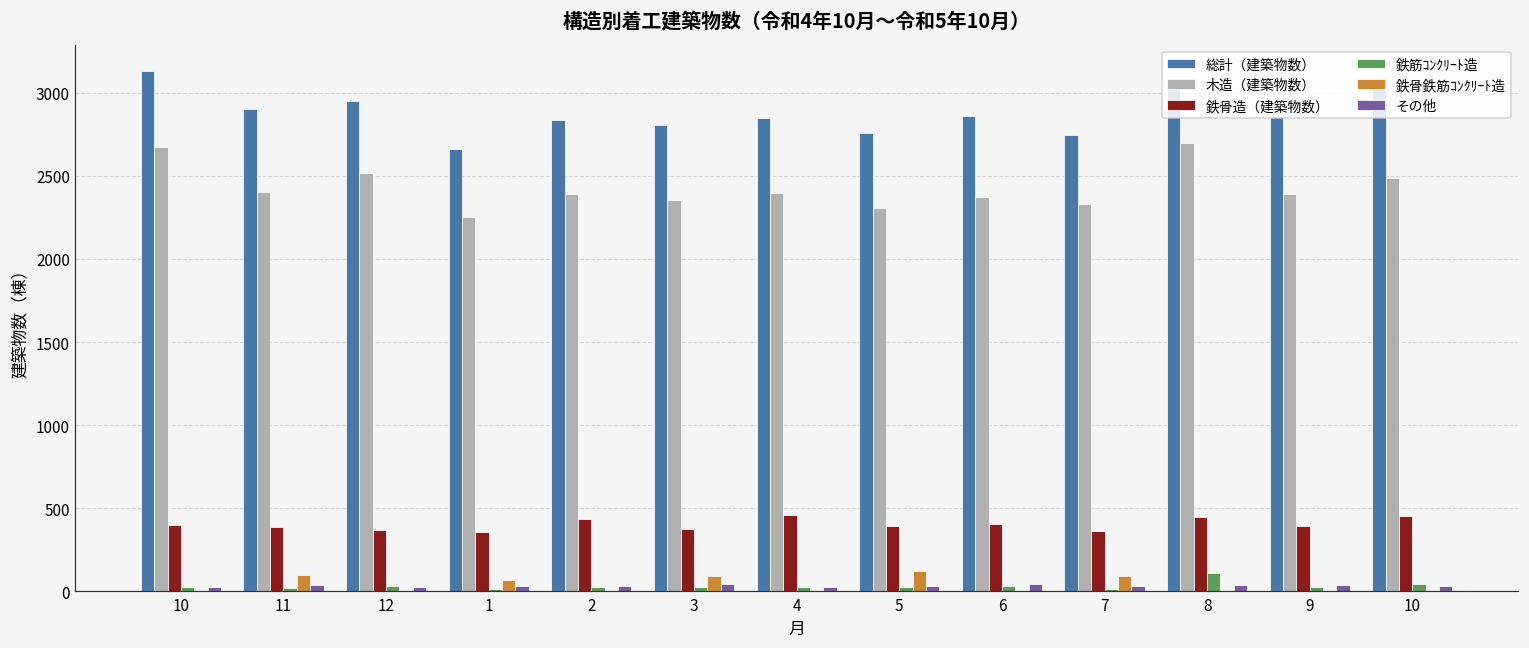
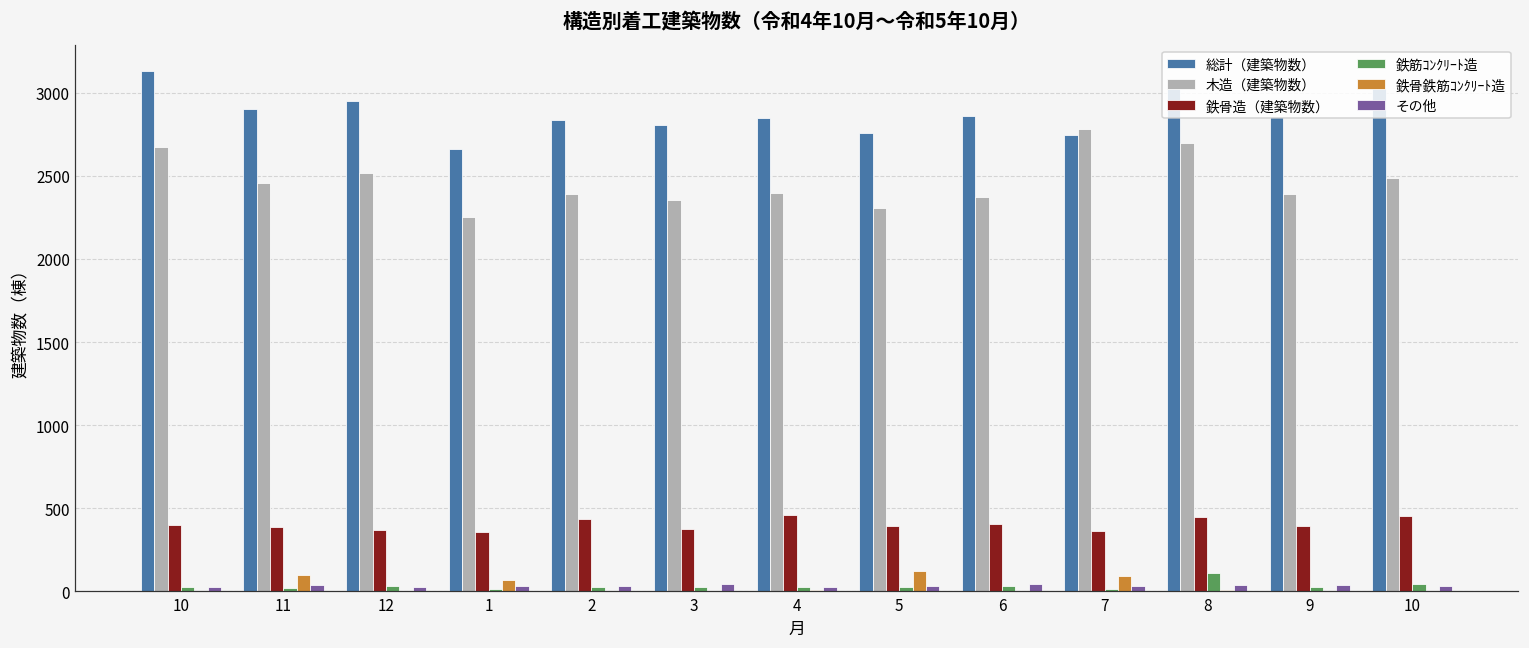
  {
    "木造（建築物数）": {
-     "11": 2400,
+     "11": 2460,
      "12": 2520,
      "1": 2250,
      "2": 2390,
      "3": 2360,
      "4": 2400,
      "5": 2310,
      "6": 2380,
-     "7": 2330,
+     "7": 2780,
      "8": 2700,
      "9": 2390
    },
    "鉄骨造（建築物数）": {
      "11": 390,
      "12": 370,
      "1": 360,
      "2": 440,
      "3": 380,
      "4": 460,
      "5": 390,
      "6": 400,
      "7": 360,
      "8": 450,
      "9": 390
    },
    "鉄筋ｺﾝｸﾘｰﾄ造": {
      "11": 20,
      "12": 40,
      "2": 30,
      "3": 20,
      "4": 30,
      "5": 20,
      "6": 30,
      "8": 110,
      "9": 30
    },
    "鉄骨鉄筋ｺﾝｸﾘｰﾄ造": {
      "11": 100,
      "1": 70,
-     "3": 90,
+     "3": 0,
      "5": 120,
      "6": 0,
      "7": 90
    }
  }
